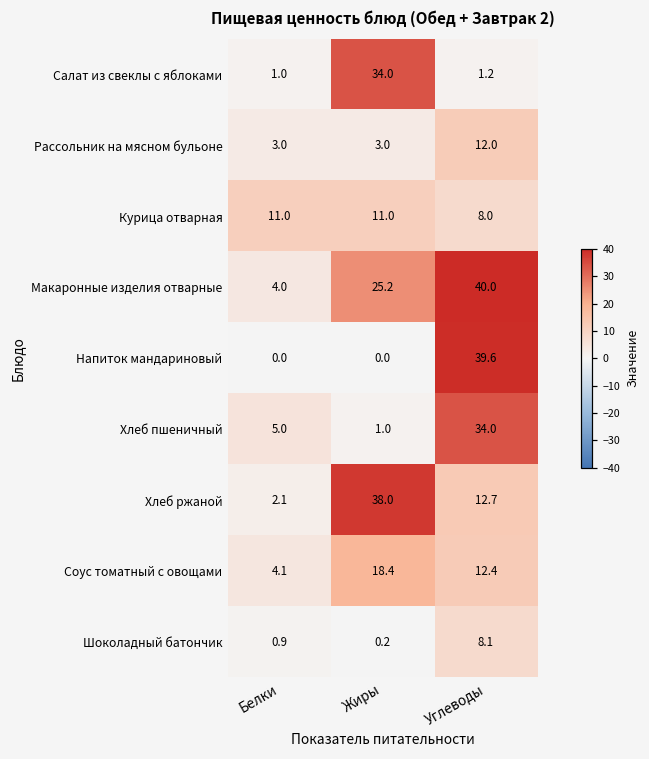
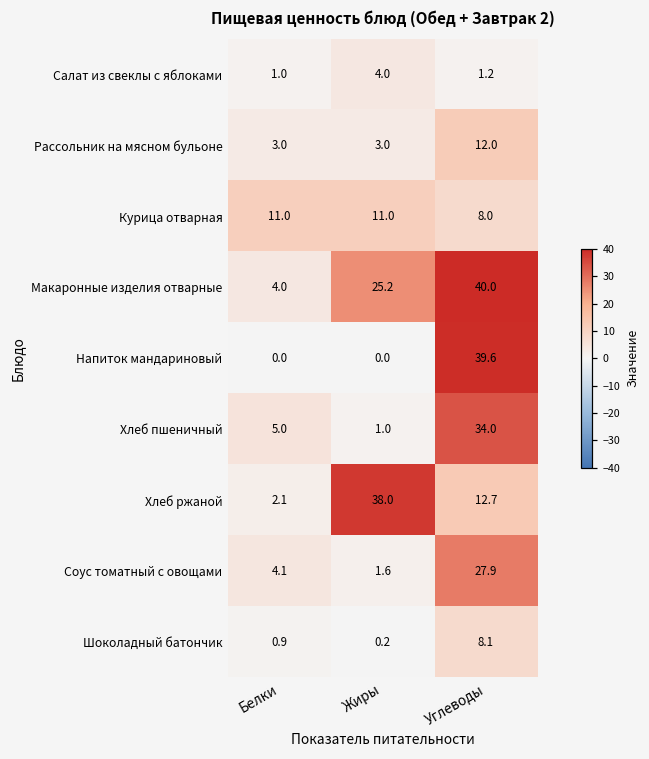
  {
    "Салат из свеклы с яблоками": {
      "Белки": 1.0,
-     "Жиры": 34.0,
+     "Жиры": 4.0,
      "Углеводы": 1.2
    },
    "Рассольник на мясном бульоне": {
      "Белки": 3.0,
      "Жиры": 3.0,
      "Углеводы": 12.0
    },
    "Курица отварная": {
      "Белки": 11.0,
      "Жиры": 11.0,
      "Углеводы": 8.0
    },
    "Макаронные изделия отварные": {
      "Белки": 4.0,
      "Жиры": 25.2,
      "Углеводы": 40.0
    },
    "Напиток мандариновый": {
      "Белки": 0.0,
      "Жиры": 0.0,
      "Углеводы": 39.6
    },
    "Хлеб пшеничный": {
      "Белки": 5.0,
      "Жиры": 1.0,
      "Углеводы": 34.0
    },
    "Хлеб ржаной": {
      "Белки": 2.1,
      "Жиры": 38.0,
      "Углеводы": 12.7
    },
    "Соус томатный с овощами": {
      "Белки": 4.1,
-     "Жиры": 18.4,
-     "Углеводы": 12.4
+     "Жиры": 1.6,
+     "Углеводы": 27.9
    },
    "Шоколадный батончик": {
      "Белки": 0.9,
      "Жиры": 0.2,
      "Углеводы": 8.1
    }
  }
